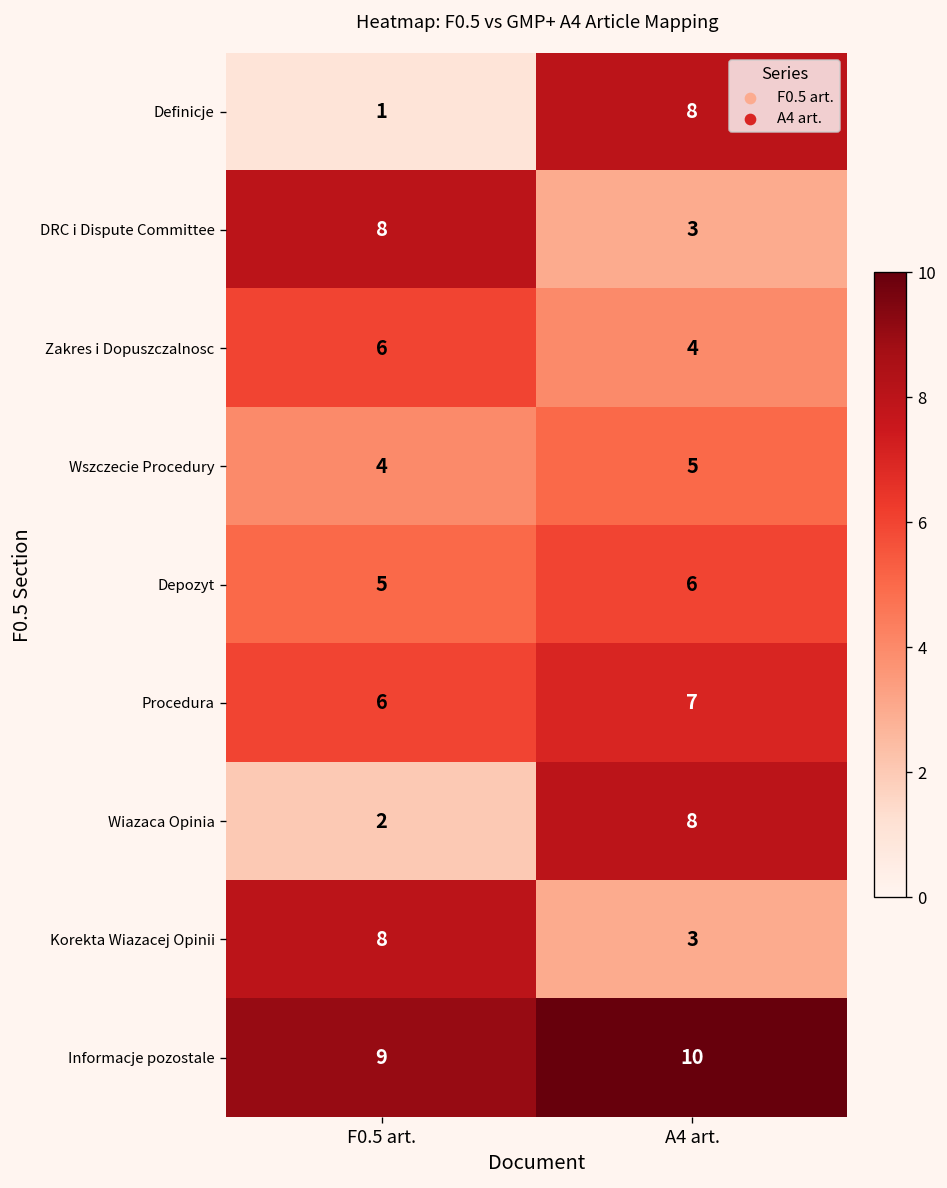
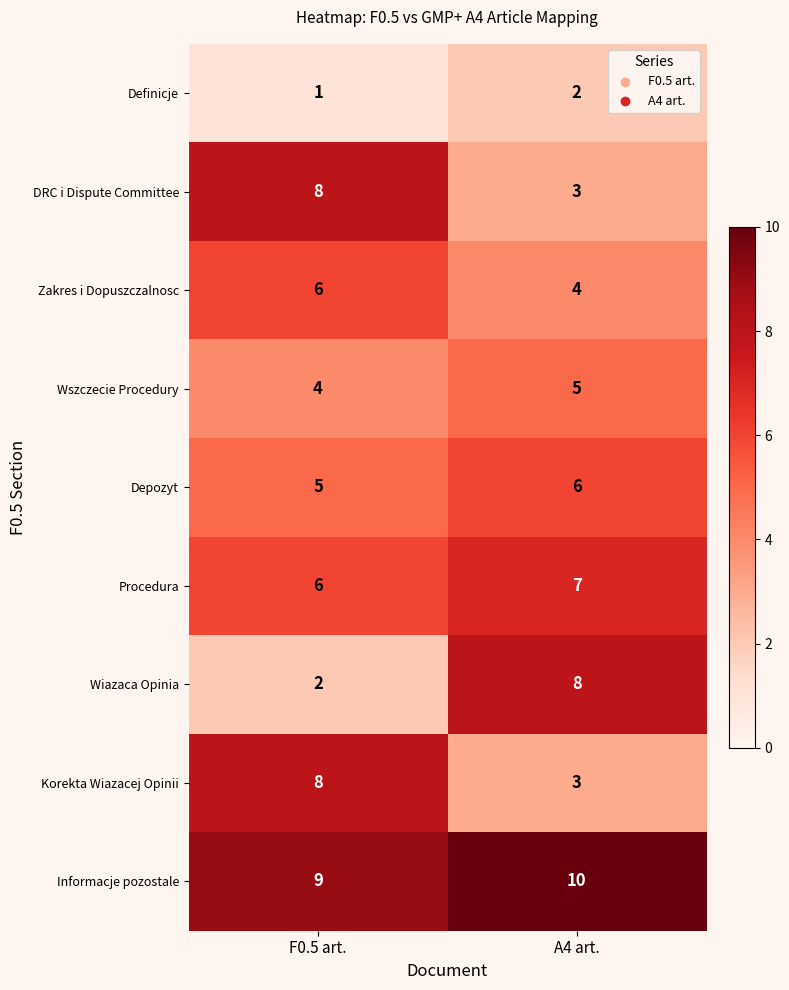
  {
    "Definicje": {
      "F0.5 art.": 1,
-     "A4 art.": 8
+     "A4 art.": 2
    },
    "DRC i Dispute Committee": {
      "F0.5 art.": 8,
      "A4 art.": 3
    },
    "Zakres i Dopuszczalnosc": {
      "F0.5 art.": 6,
      "A4 art.": 4
    },
    "Wszczecie Procedury": {
      "F0.5 art.": 4,
      "A4 art.": 5
    },
    "Depozyt": {
      "F0.5 art.": 5,
      "A4 art.": 6
    },
    "Procedura": {
      "F0.5 art.": 6,
      "A4 art.": 7
    },
    "Wiazaca Opinia": {
      "F0.5 art.": 2,
      "A4 art.": 8
    },
    "Korekta Wiazacej Opinii": {
      "F0.5 art.": 8,
      "A4 art.": 3
    },
    "Informacje pozostale": {
      "F0.5 art.": 9,
      "A4 art.": 10
    }
  }
